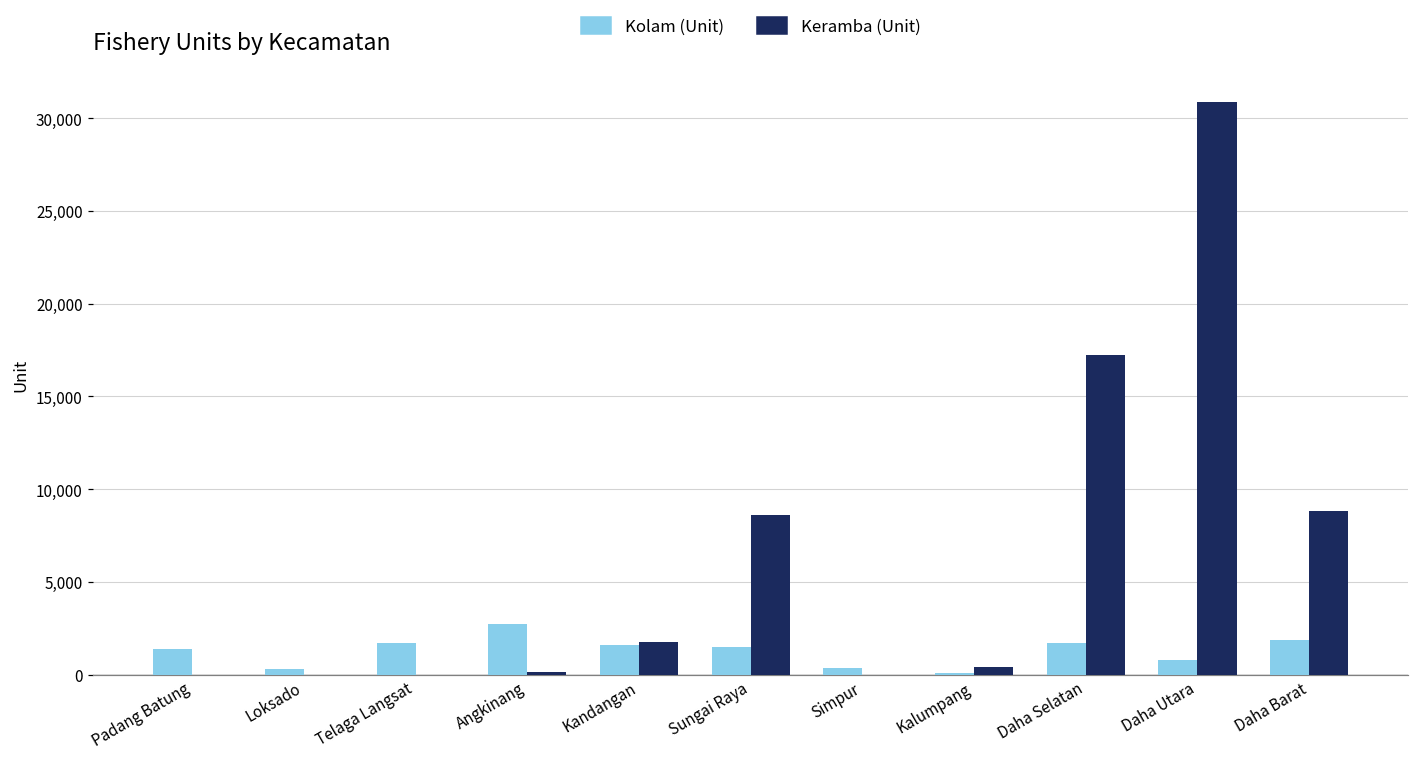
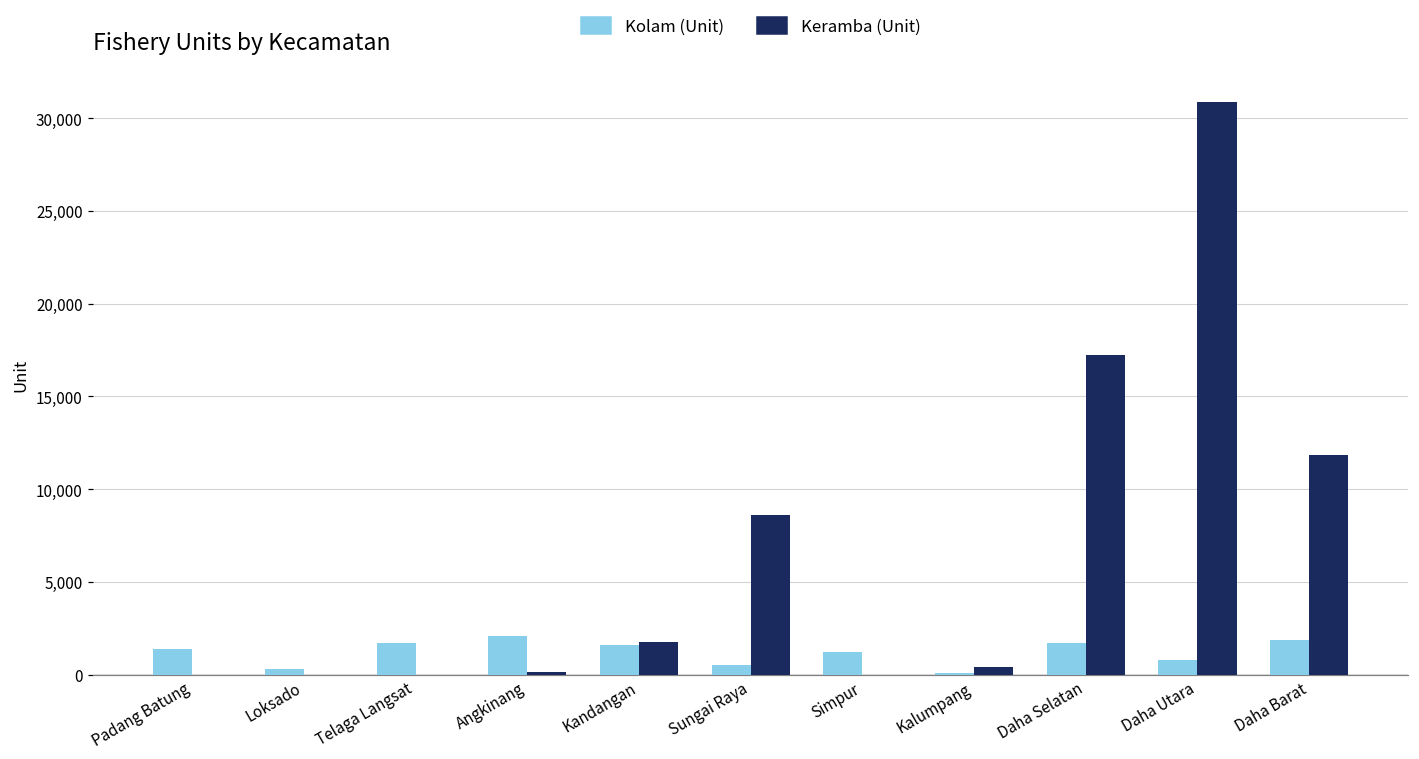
  {
    "Kolam (Unit)": {
      "Padang Batung": "1,400",
      "Loksado": "300",
      "Telaga Langsat": "1,700",
-     "Angkinang": "2,800",
+     "Angkinang": "2,100",
      "Kandangan": "1,600",
-     "Sungai Raya": "1,500",
-     "Simpur": "400",
+     "Sungai Raya": "500",
+     "Simpur": "1,200",
      "Daha Selatan": "1,700",
      "Daha Utara": "800",
      "Daha Barat": "1,900"
    },
    "Keramba (Unit)": {
      "Padang Batung": "0",
      "Loksado": "0",
      "Telaga Langsat": "0",
      "Kandangan": "1,800",
      "Sungai Raya": "8,600",
      "Simpur": "0",
      "Kalumpang": "400",
      "Daha Selatan": "17,200",
      "Daha Utara": "30,900",
-     "Daha Barat": "8,800"
+     "Daha Barat": "11,800"
    }
  }
